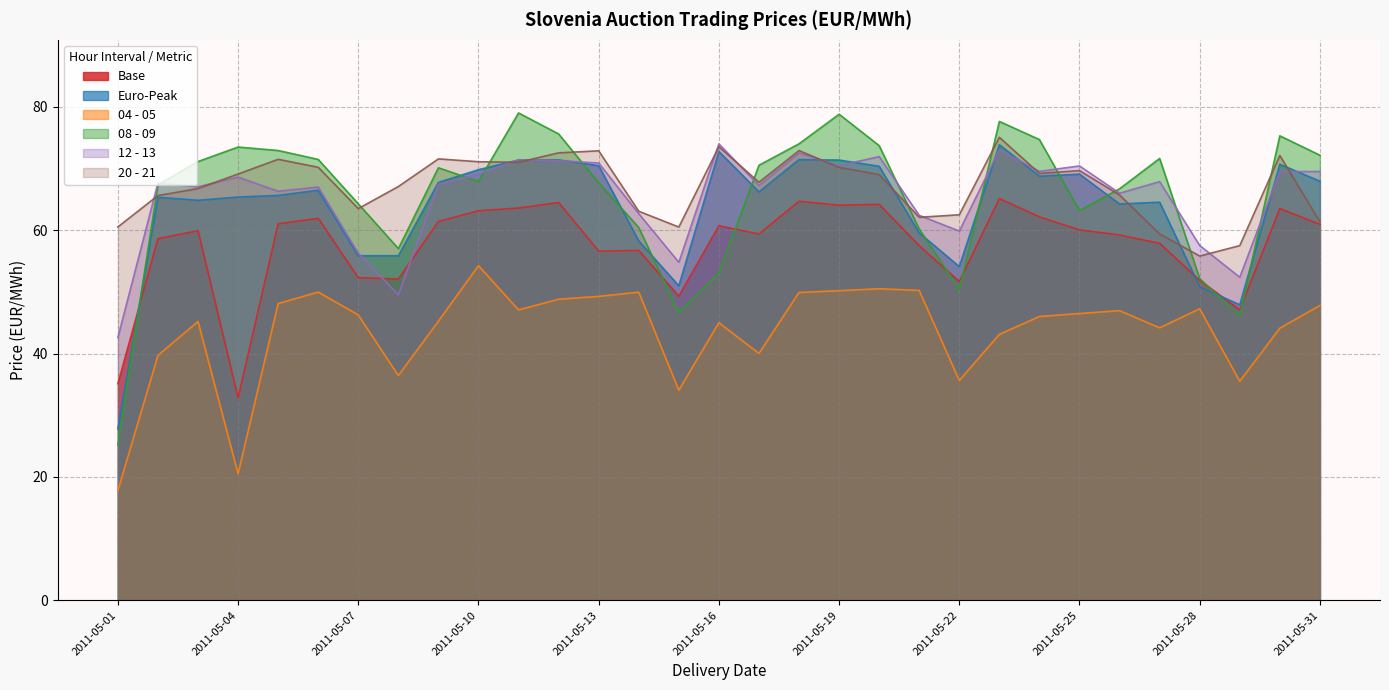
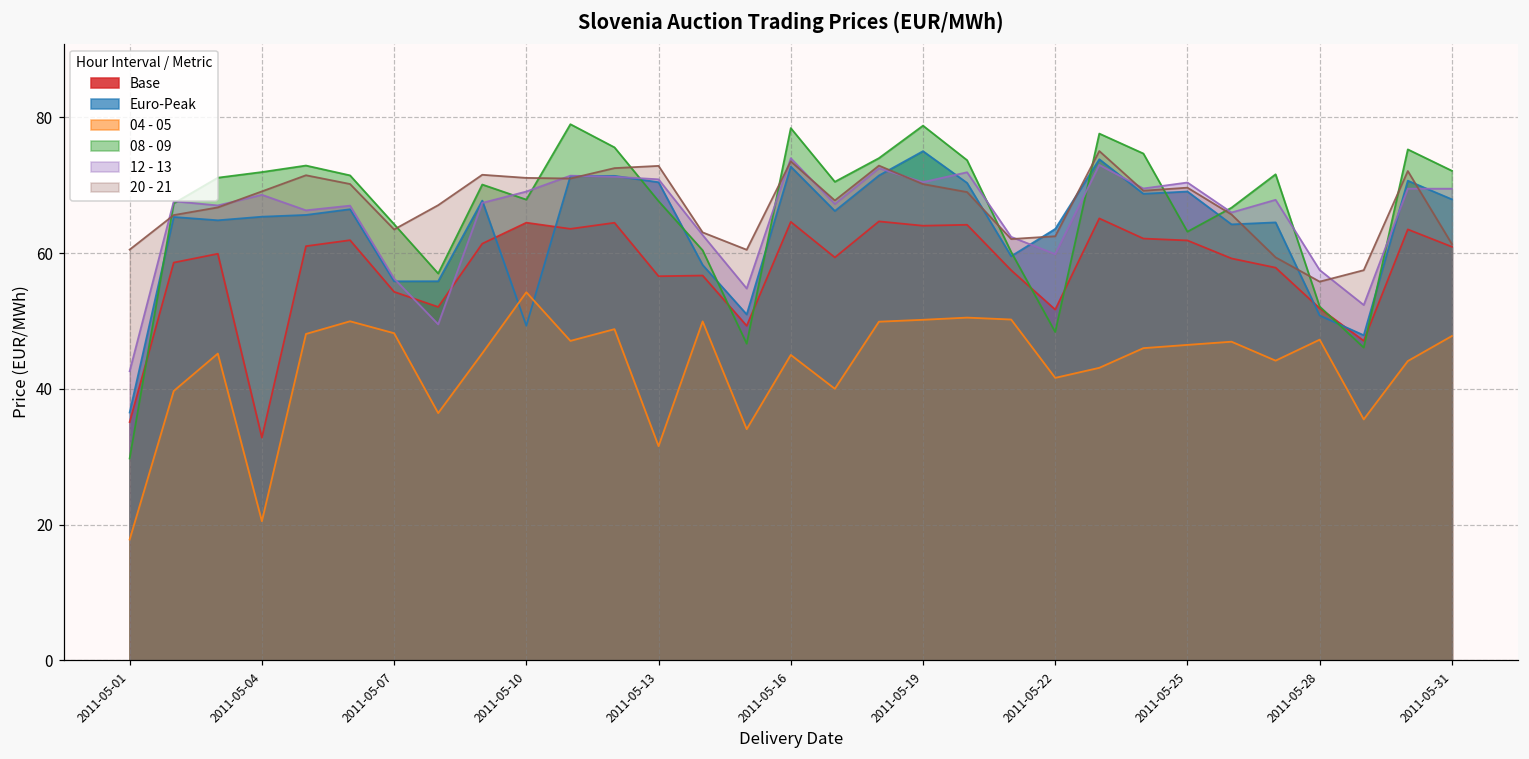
  {
    "Base": {
      "2011-05-01": 35,
      "2011-05-04": 33,
-     "2011-05-07": 52,
-     "2011-05-10": 63,
+     "2011-05-07": 54,
+     "2011-05-10": 64,
      "2011-05-13": 57,
-     "2011-05-16": 61,
+     "2011-05-16": 65,
      "2011-05-19": 64,
      "2011-05-22": 52,
-     "2011-05-25": 60
+     "2011-05-25": 62
    },
    "Euro-Peak": {
-     "2011-05-01": 28,
+     "2011-05-01": 37,
      "2011-05-04": 65,
-     "2011-05-10": 70,
+     "2011-05-10": 49,
      "2011-05-13": 70,
      "2011-05-16": 73,
-     "2011-05-19": 71,
-     "2011-05-22": 54,
+     "2011-05-19": 75,
+     "2011-05-22": 64,
      "2011-05-25": 69,
      "2011-05-28": 51,
      "2011-05-31": 68
    },
    "04 - 05": {
      "2011-05-01": 18,
      "2011-05-04": 21,
-     "2011-05-07": 46,
+     "2011-05-07": 48,
      "2011-05-10": 54,
-     "2011-05-13": 49,
+     "2011-05-13": 32,
      "2011-05-16": 45,
      "2011-05-19": 50,
-     "2011-05-22": 36,
+     "2011-05-22": 42,
      "2011-05-25": 46,
      "2011-05-28": 47,
      "2011-05-31": 48
    },
    "08 - 09": {
-     "2011-05-01": 25,
-     "2011-05-04": 73,
+     "2011-05-01": 30,
+     "2011-05-04": 72,
      "2011-05-07": 64,
      "2011-05-10": 68,
      "2011-05-13": 68,
-     "2011-05-16": 53,
+     "2011-05-16": 78,
      "2011-05-19": 79,
-     "2011-05-22": 50,
+     "2011-05-22": 48,
      "2011-05-25": 63,
      "2011-05-31": 72
    }
  }
